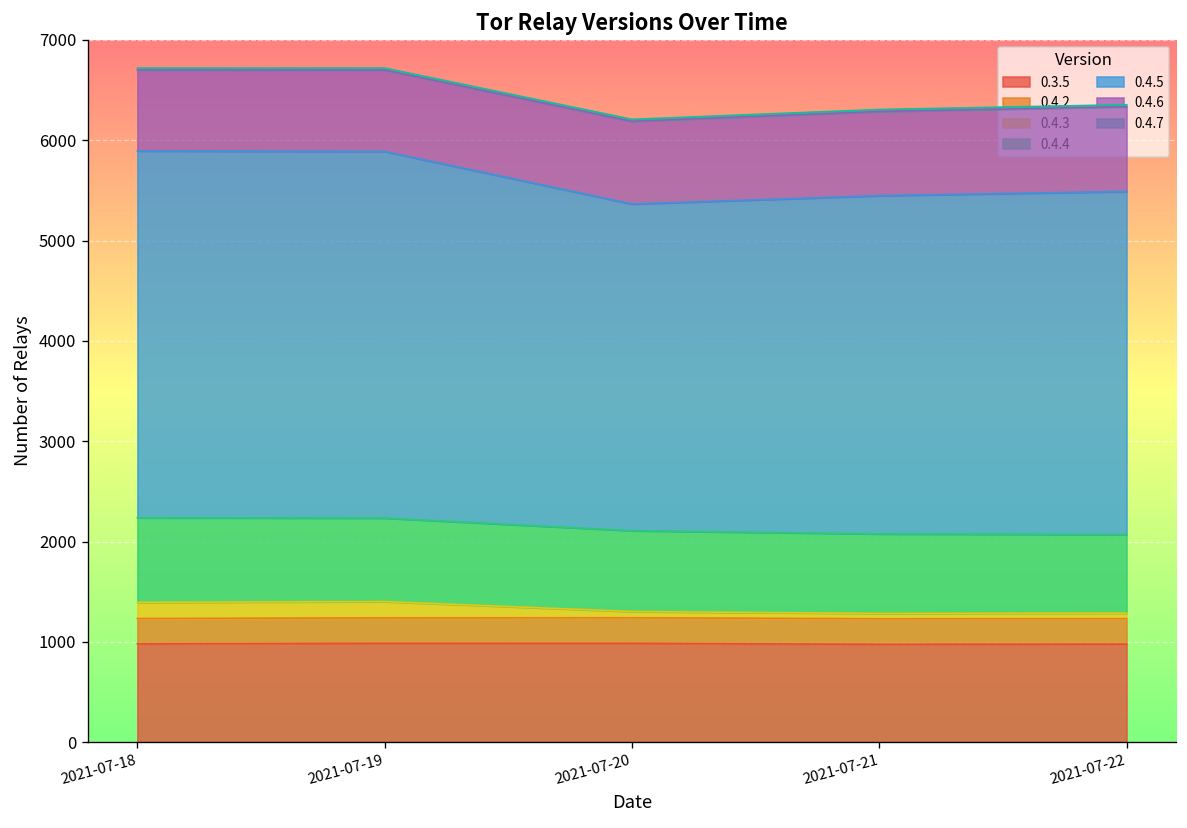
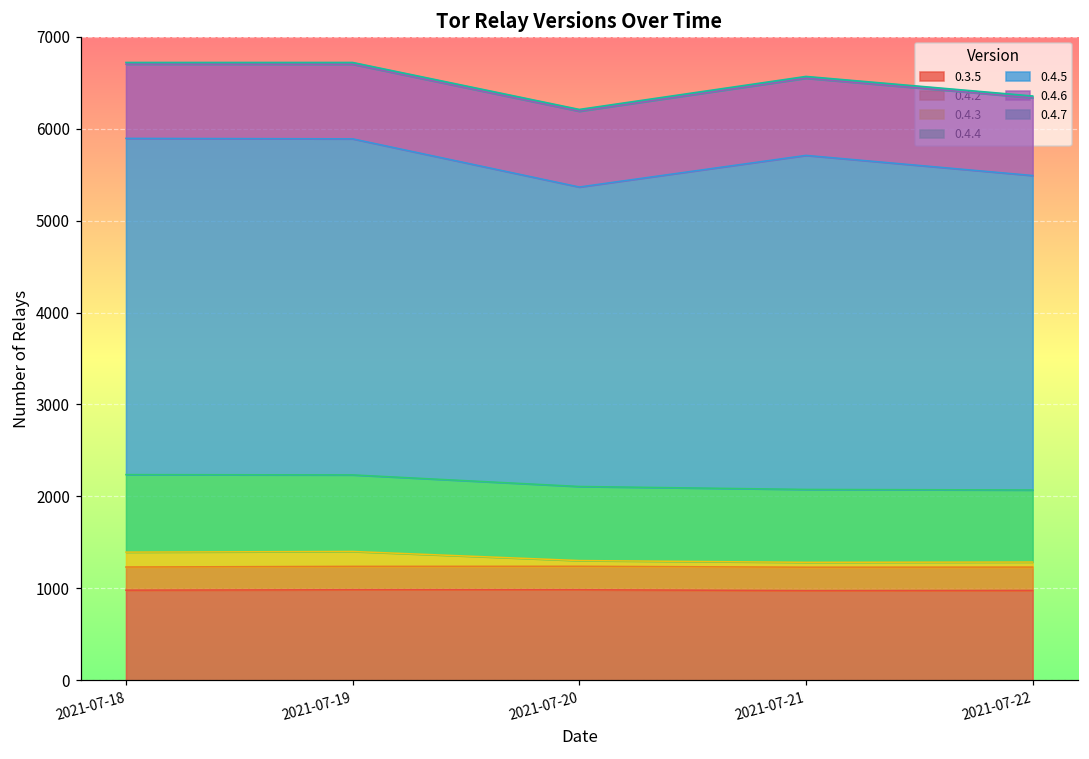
  {
    "0.4.3": {
      "2021-07-18": 200,
      "2021-07-19": 200,
      "2021-07-20": 100,
      "2021-07-21": 100,
      "2021-07-22": 100
    },
    "0.4.5": {
      "2021-07-18": 3700,
      "2021-07-19": 3700,
      "2021-07-20": 3300,
-     "2021-07-21": 3400,
+     "2021-07-21": 3600,
      "2021-07-22": 3400
    }
  }
